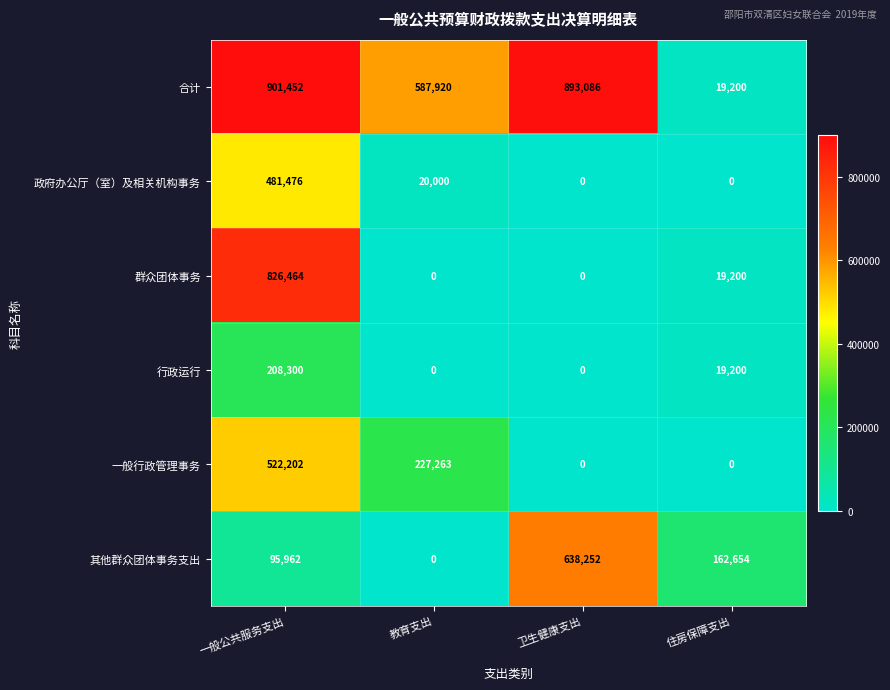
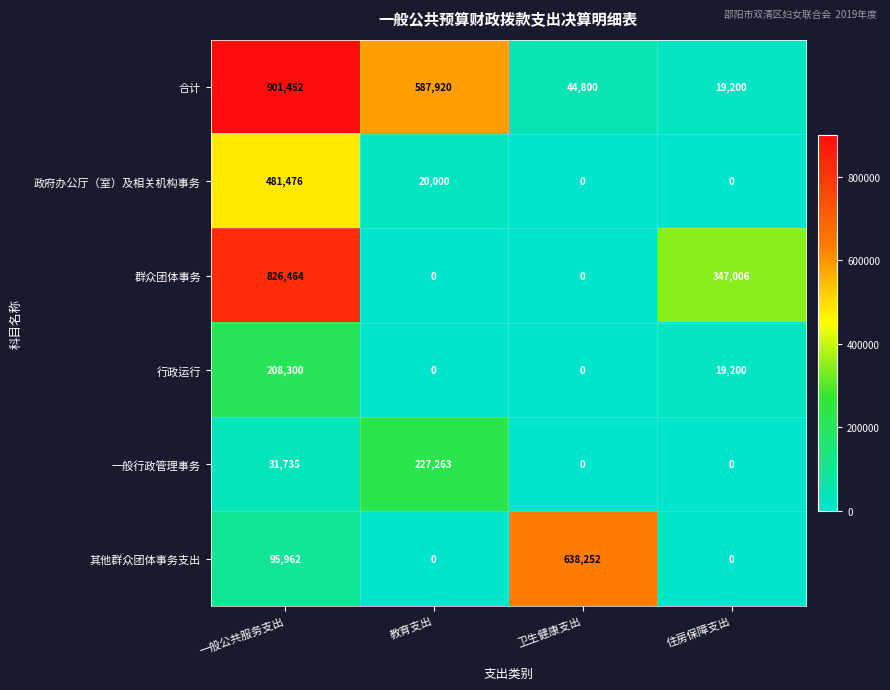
  {
    "合计": {
      "一般公共服务支出": "901,452",
      "教育支出": "587,920",
-     "卫生健康支出": "893,086",
+     "卫生健康支出": "44,800",
      "住房保障支出": "19,200"
    },
    "政府办公厅（室）及相关机构事务": {
      "一般公共服务支出": "481,476",
      "教育支出": "20,000",
      "卫生健康支出": "0",
      "住房保障支出": "0"
    },
    "群众团体事务": {
      "一般公共服务支出": "826,464",
      "教育支出": "0",
      "卫生健康支出": "0",
-     "住房保障支出": "19,200"
+     "住房保障支出": "347,006"
    },
    "行政运行": {
      "一般公共服务支出": "208,300",
      "教育支出": "0",
      "卫生健康支出": "0",
      "住房保障支出": "19,200"
    },
    "一般行政管理事务": {
-     "一般公共服务支出": "522,202",
+     "一般公共服务支出": "31,735",
      "教育支出": "227,263",
      "卫生健康支出": "0",
      "住房保障支出": "0"
    },
    "其他群众团体事务支出": {
      "一般公共服务支出": "95,962",
      "教育支出": "0",
      "卫生健康支出": "638,252",
-     "住房保障支出": "162,654"
+     "住房保障支出": "0"
    }
  }
